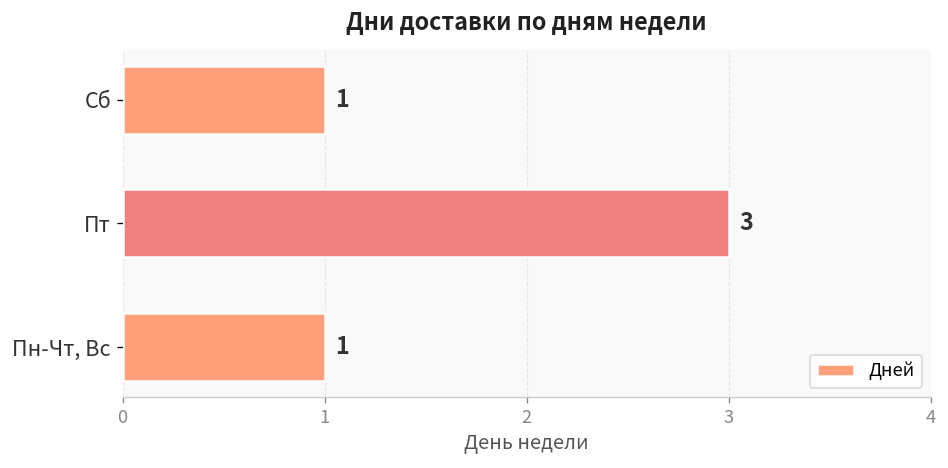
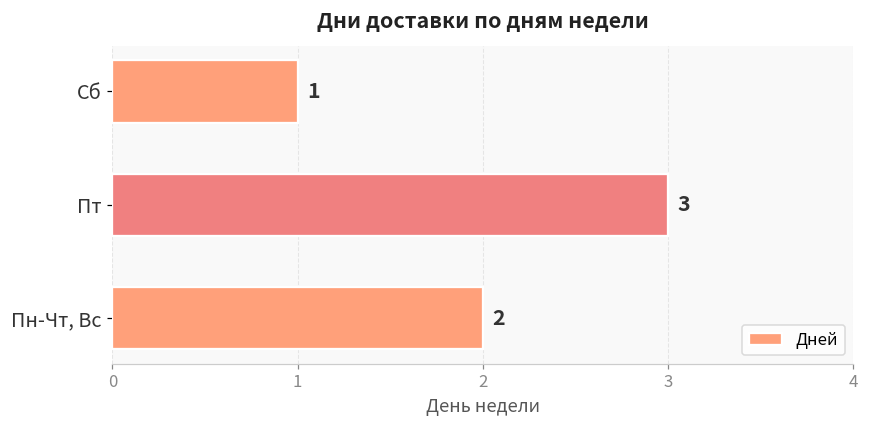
  {
    "Сб": 1,
    "Пт": 3,
-   "Пн-Чт, Вс": 1
+   "Пн-Чт, Вс": 2
  }
